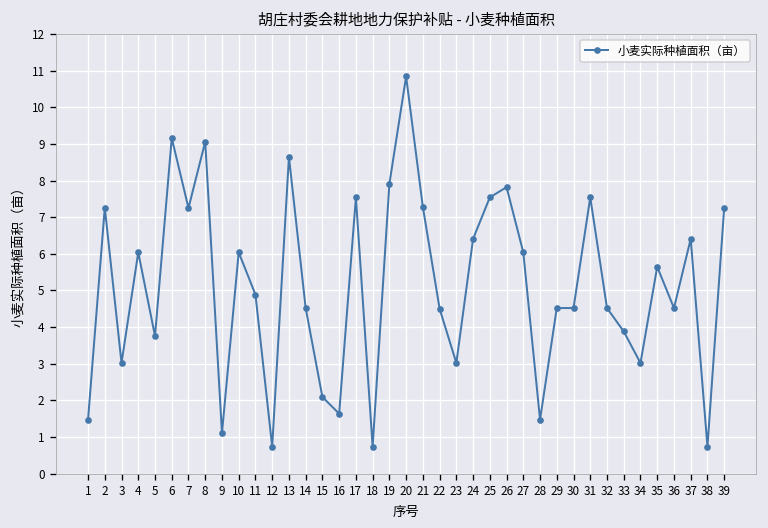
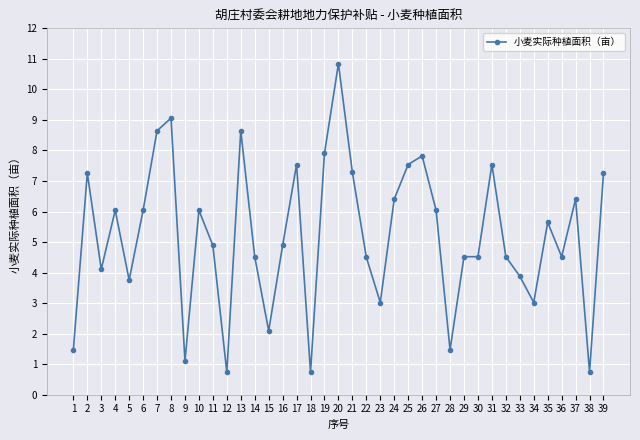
  {
    "1": 1.5,
    "2": 7.3,
-   "3": 3.0,
+   "3": 4.1,
    "4": 6.0,
    "5": 3.8,
-   "6": 9.2,
-   "7": 7.3,
+   "6": 6.0,
+   "7": 8.6,
    "8": 9.1,
    "9": 1.1,
    "10": 6.0,
    "11": 4.9,
    "12": 0.7,
    "13": 8.6,
    "14": 4.5,
    "15": 2.1,
-   "16": 1.6,
+   "16": 4.9,
    "17": 7.5,
    "18": 0.7,
    "19": 7.9,
    "20": 10.8,
    "21": 7.3,
    "22": 4.5,
    "23": 3.0,
    "24": 6.4,
    "25": 7.5,
    "26": 7.8,
    "27": 6.0,
    "28": 1.5,
    "29": 4.5,
    "30": 4.5,
    "31": 7.5,
    "32": 4.5,
    "33": 3.9,
    "34": 3.0,
    "35": 5.6,
    "36": 4.5,
    "37": 6.4,
    "38": 0.7,
    "39": 7.3
  }
